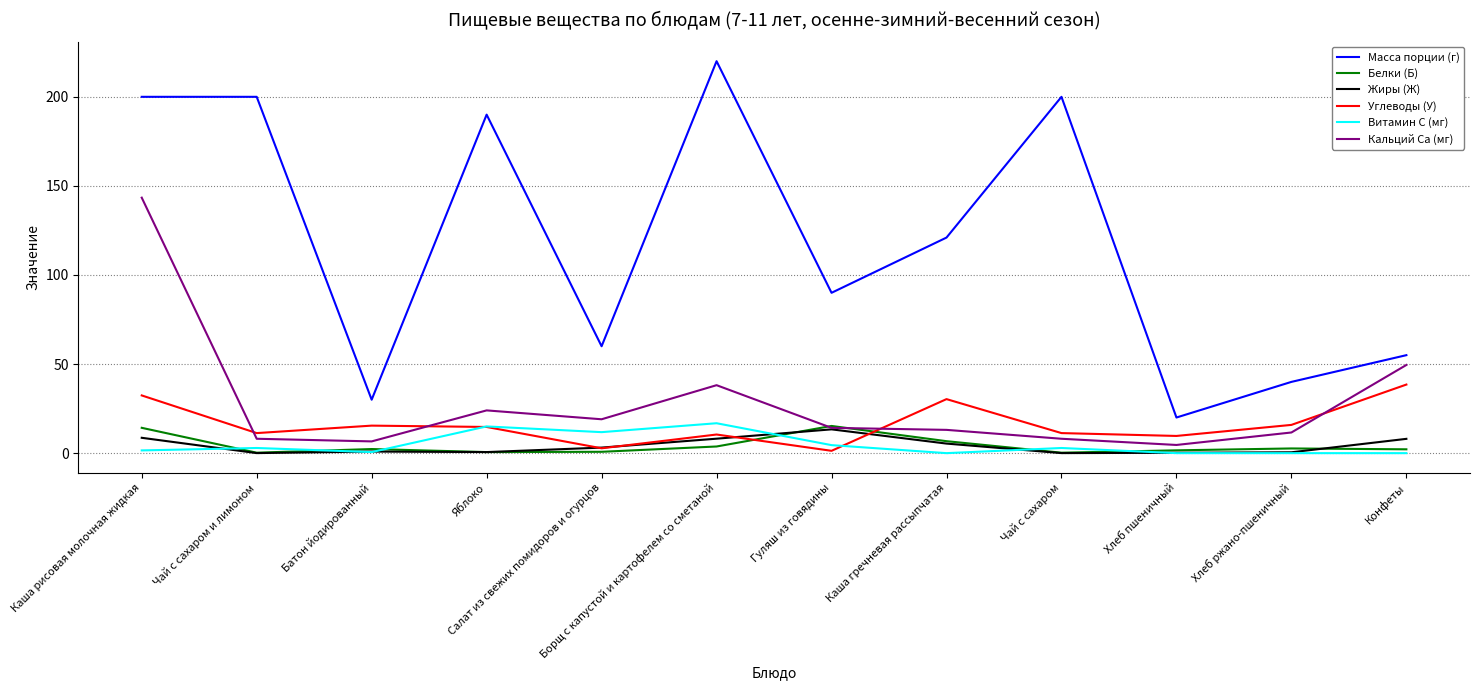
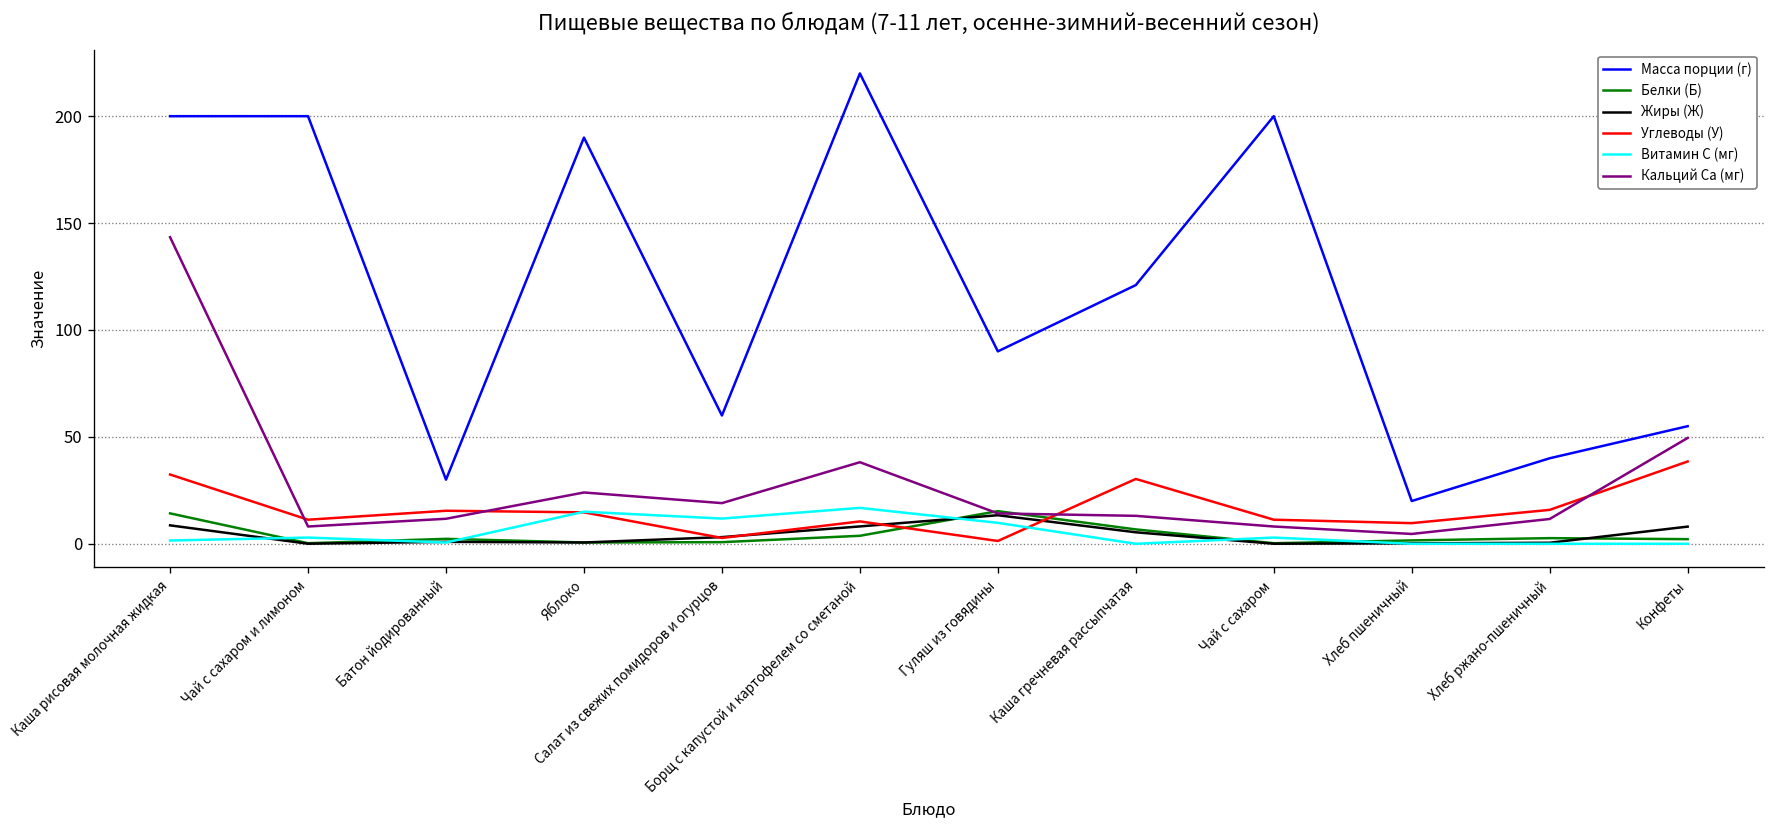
  {
    "Масса порции (г)": {
      "Каша рисовая молочная жидкая": 200,
      "Чай с сахаром и лимоном": 200,
      "Батон йодированный": 30,
      "Яблоко": 190,
      "Салат из свежих помидоров и огурцов": 60,
      "Борщ с капустой и картофелем со сметаной": 220,
      "Гуляш из говядины": 90,
      "Каша гречневая рассыпчатая": 121,
      "Чай с сахаром": 200,
      "Хлеб пшеничный": 20,
      "Хлеб ржано-пшеничный": 40,
      "Конфеты": 55
    },
    "Белки (Б)": {
      "Каша рисовая молочная жидкая": 14,
      "Батон йодированный": 2,
      "Салат из свежих помидоров и огурцов": 1,
      "Борщ с капустой и картофелем со сметаной": 4,
      "Хлеб ржано-пшеничный": 3,
      "Конфеты": 2
    },
    "Жиры (Ж)": {
      "Каша рисовая молочная жидкая": 9,
      "Борщ с капустой и картофелем со сметаной": 8,
      "Конфеты": 8
    },
    "Углеводы (У)": {
      "Каша рисовая молочная жидкая": 32,
      "Чай с сахаром и лимоном": 11,
      "Батон йодированный": 15,
      "Борщ с капустой и картофелем со сметаной": 10,
      "Гуляш из говядины": 1,
      "Каша гречневая рассыпчатая": 30,
      "Чай с сахаром": 11,
      "Хлеб пшеничный": 10,
      "Хлеб ржано-пшеничный": 16,
      "Конфеты": 39
    },
    "Витамин С (мг)": {
      "Каша рисовая молочная жидкая": 2,
      "Чай с сахаром и лимоном": 3,
      "Салат из свежих помидоров и огурцов": 12,
      "Борщ с капустой и картофелем со сметаной": 17,
-     "Гуляш из говядины": 5,
+     "Гуляш из говядины": 10,
      "Каша гречневая рассыпчатая": 0,
      "Чай с сахаром": 3,
      "Конфеты": 0
    },
    "Кальций Ca (мг)": {
      "Каша рисовая молочная жидкая": 143,
      "Чай с сахаром и лимоном": 8,
-     "Батон йодированный": 7,
+     "Батон йодированный": 12,
      "Яблоко": 24,
      "Салат из свежих помидоров и огурцов": 19,
      "Борщ с капустой и картофелем со сметаной": 38,
      "Каша гречневая рассыпчатая": 13,
      "Чай с сахаром": 8,
      "Хлеб пшеничный": 5,
      "Хлеб ржано-пшеничный": 12,
      "Конфеты": 50
    }
  }
